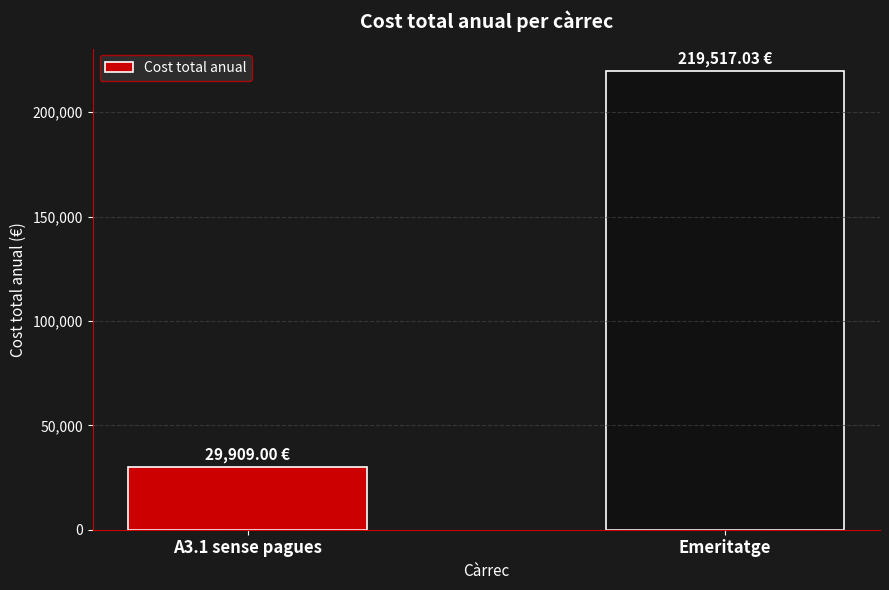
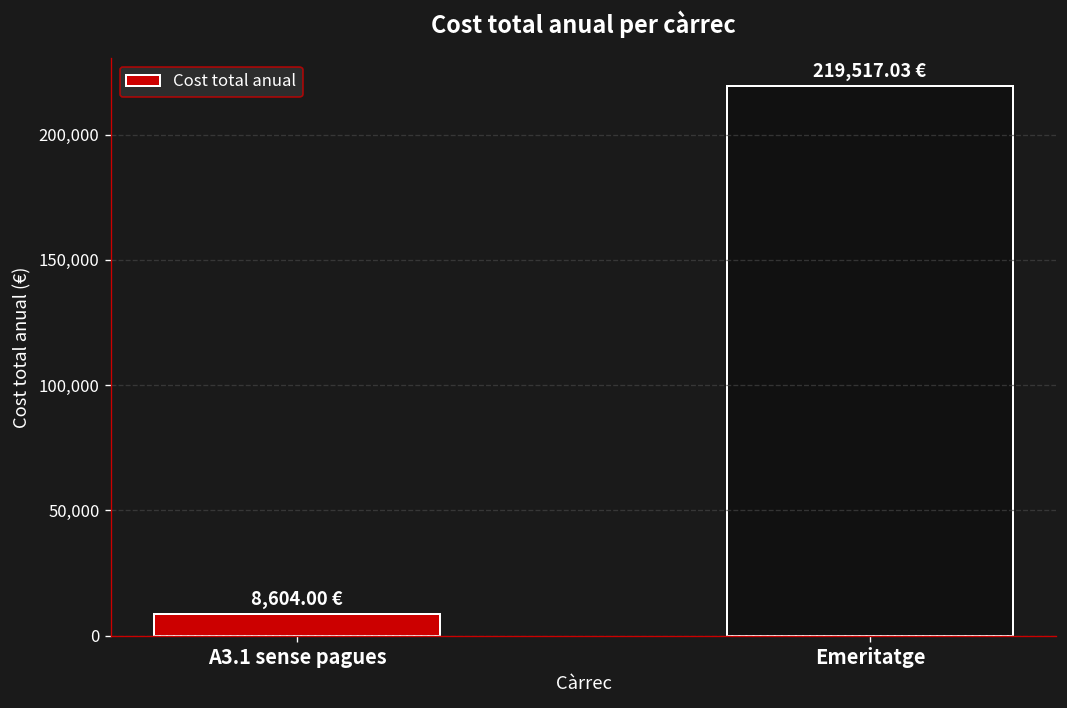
  {
-   "A3.1 sense pagues": "29,909.00",
+   "A3.1 sense pagues": "8,604.00",
    "Emeritatge": "219,517.03"
  }
